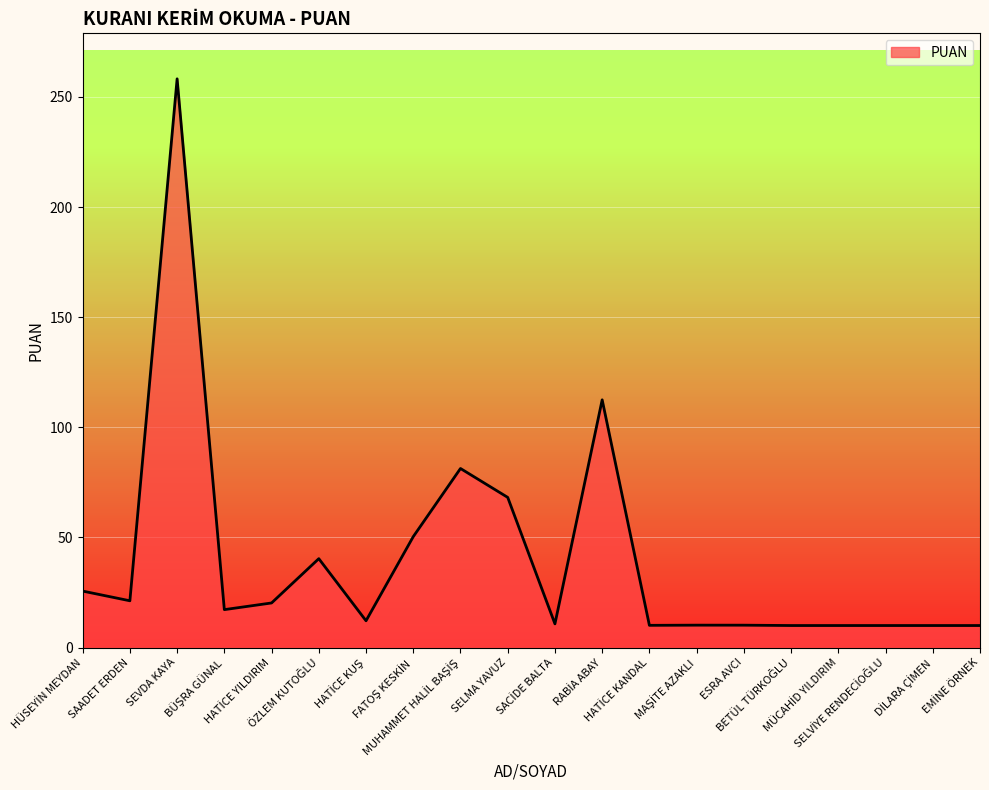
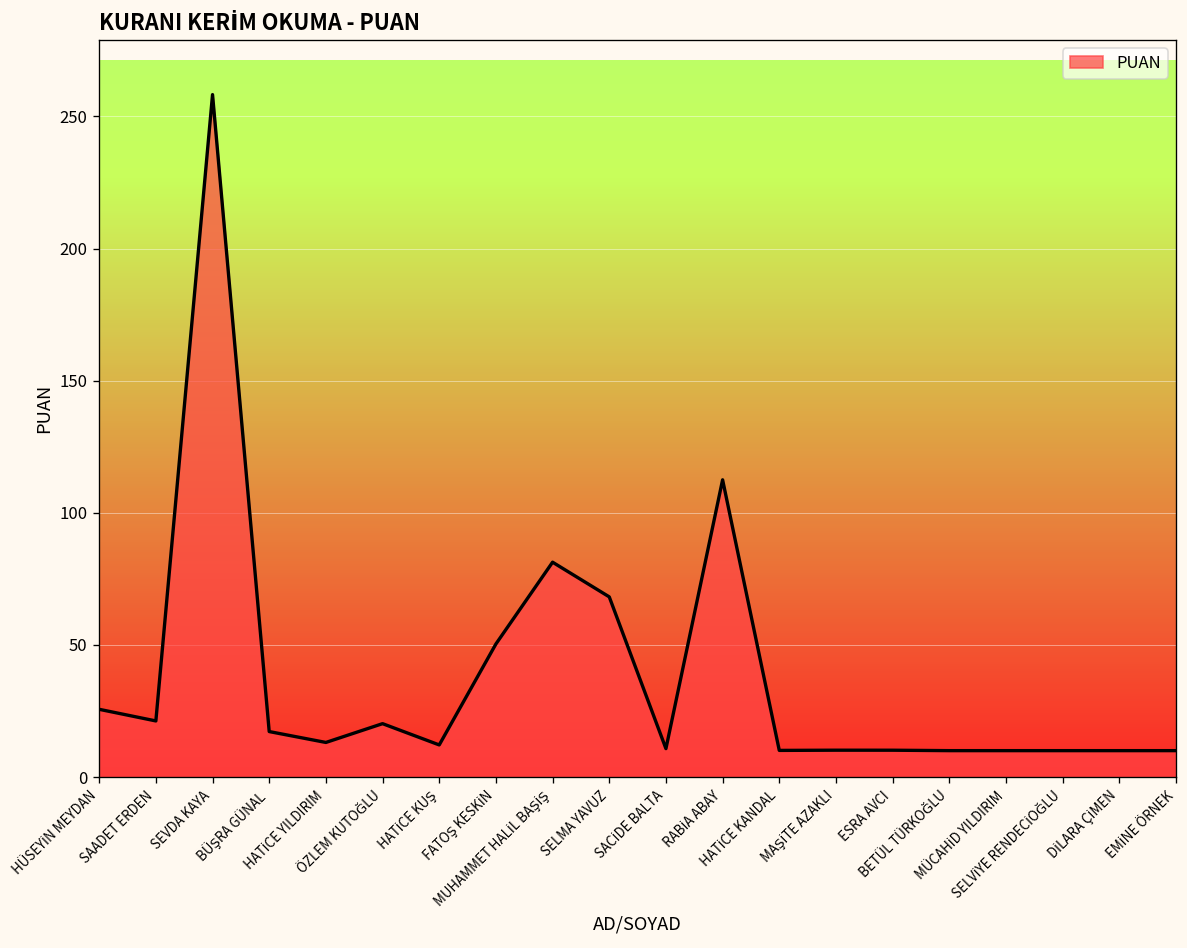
  {
    "HÜSEYİN MEYDAN": 26,
    "SAADET ERDEN": 21,
    "SEVDA KAYA": 258,
    "BÜŞRA GÜNAL": 17,
-   "HATİCE YILDIRIM": 20,
-   "ÖZLEM KUTOĞLU": 40,
+   "HATİCE YILDIRIM": 13,
+   "ÖZLEM KUTOĞLU": 20,
    "HATİCE KUŞ": 12,
    "FATOŞ KESKİN": 50,
    "MUHAMMET HALİL BAŞİŞ": 81,
    "SELMA YAVUZ": 68,
    "SACİDE BALTA": 11,
    "RABİA ABAY": 112,
    "HATİCE KANDAL": 10,
    "MAŞİTE AZAKLI": 10,
    "ESRA AVCI": 10,
    "BETÜL TÜRKOĞLU": 10,
    "MÜCAHİD YILDIRIM": 10,
    "SELVİYE RENDECİOĞLU": 10,
    "DİLARA ÇİMEN": 10,
    "EMİNE ÖRNEK": 10
  }
